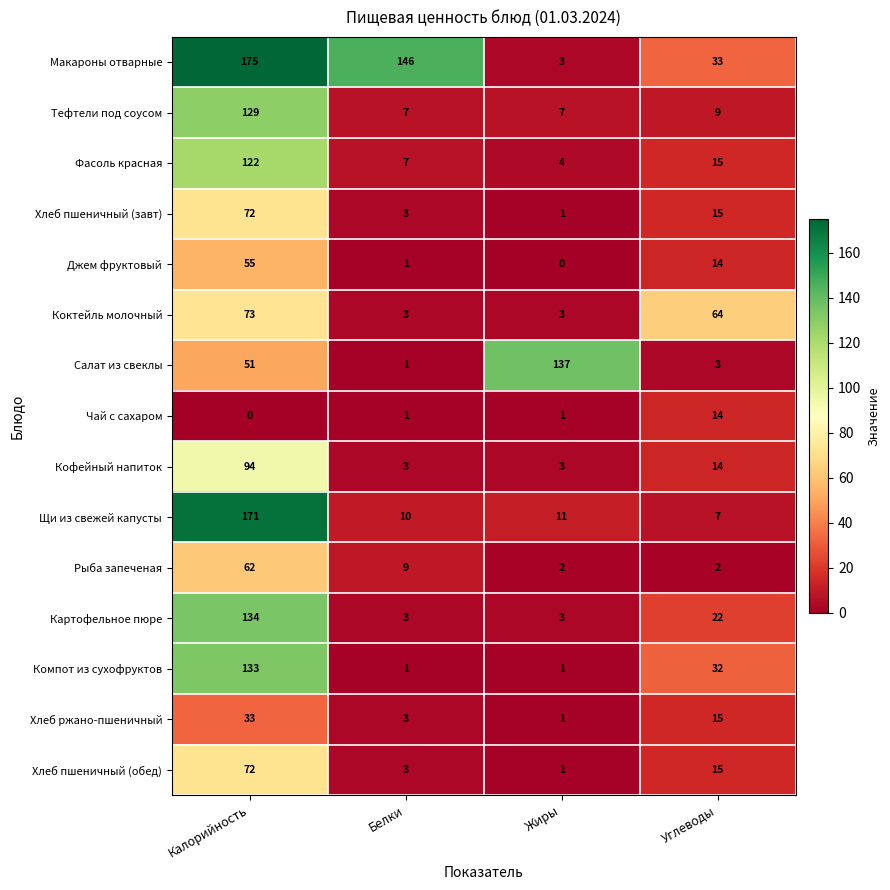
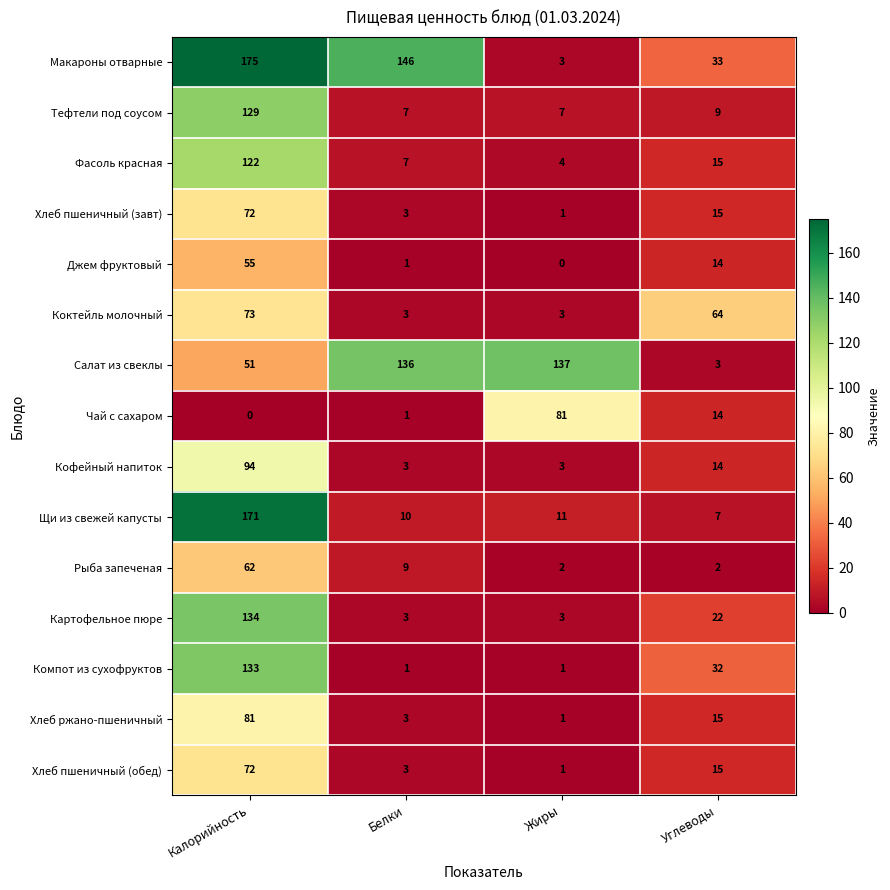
  {
    "Макароны отварные": {
      "Калорийность": 175,
      "Белки": 146,
      "Жиры": 3,
      "Углеводы": 33
    },
    "Тефтели под соусом": {
      "Калорийность": 129,
      "Белки": 7,
      "Жиры": 7,
      "Углеводы": 9
    },
    "Фасоль красная": {
      "Калорийность": 122,
      "Белки": 7,
      "Жиры": 4,
      "Углеводы": 15
    },
    "Хлеб пшеничный (завт)": {
      "Калорийность": 72,
      "Белки": 3,
      "Жиры": 1,
      "Углеводы": 15
    },
    "Джем фруктовый": {
      "Калорийность": 55,
      "Белки": 1,
      "Жиры": 0,
      "Углеводы": 14
    },
    "Коктейль молочный": {
      "Калорийность": 73,
      "Белки": 3,
      "Жиры": 3,
      "Углеводы": 64
    },
    "Салат из свеклы": {
      "Калорийность": 51,
-     "Белки": 1,
+     "Белки": 136,
      "Жиры": 137,
      "Углеводы": 3
    },
    "Чай с сахаром": {
      "Калорийность": 0,
      "Белки": 1,
-     "Жиры": 1,
+     "Жиры": 81,
      "Углеводы": 14
    },
    "Кофейный напиток": {
      "Калорийность": 94,
      "Белки": 3,
      "Жиры": 3,
      "Углеводы": 14
    },
    "Щи из свежей капусты": {
      "Калорийность": 171,
      "Белки": 10,
      "Жиры": 11,
      "Углеводы": 7
    },
    "Рыба запеченая": {
      "Калорийность": 62,
      "Белки": 9,
      "Жиры": 2,
      "Углеводы": 2
    },
    "Картофельное пюре": {
      "Калорийность": 134,
      "Белки": 3,
      "Жиры": 3,
      "Углеводы": 22
    },
    "Компот из сухофруктов": {
      "Калорийность": 133,
      "Белки": 1,
      "Жиры": 1,
      "Углеводы": 32
    },
    "Хлеб ржано-пшеничный": {
-     "Калорийность": 33,
+     "Калорийность": 81,
      "Белки": 3,
      "Жиры": 1,
      "Углеводы": 15
    },
    "Хлеб пшеничный (обед)": {
      "Калорийность": 72,
      "Белки": 3,
      "Жиры": 1,
      "Углеводы": 15
    }
  }
